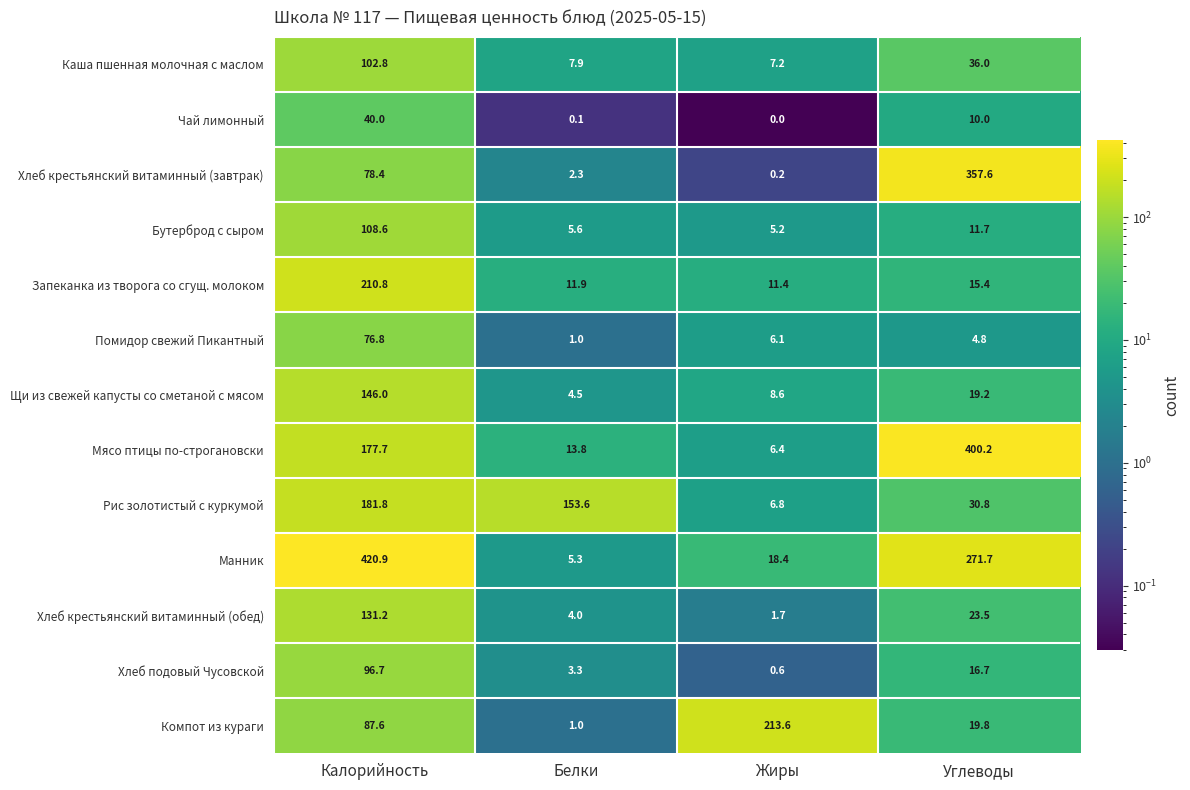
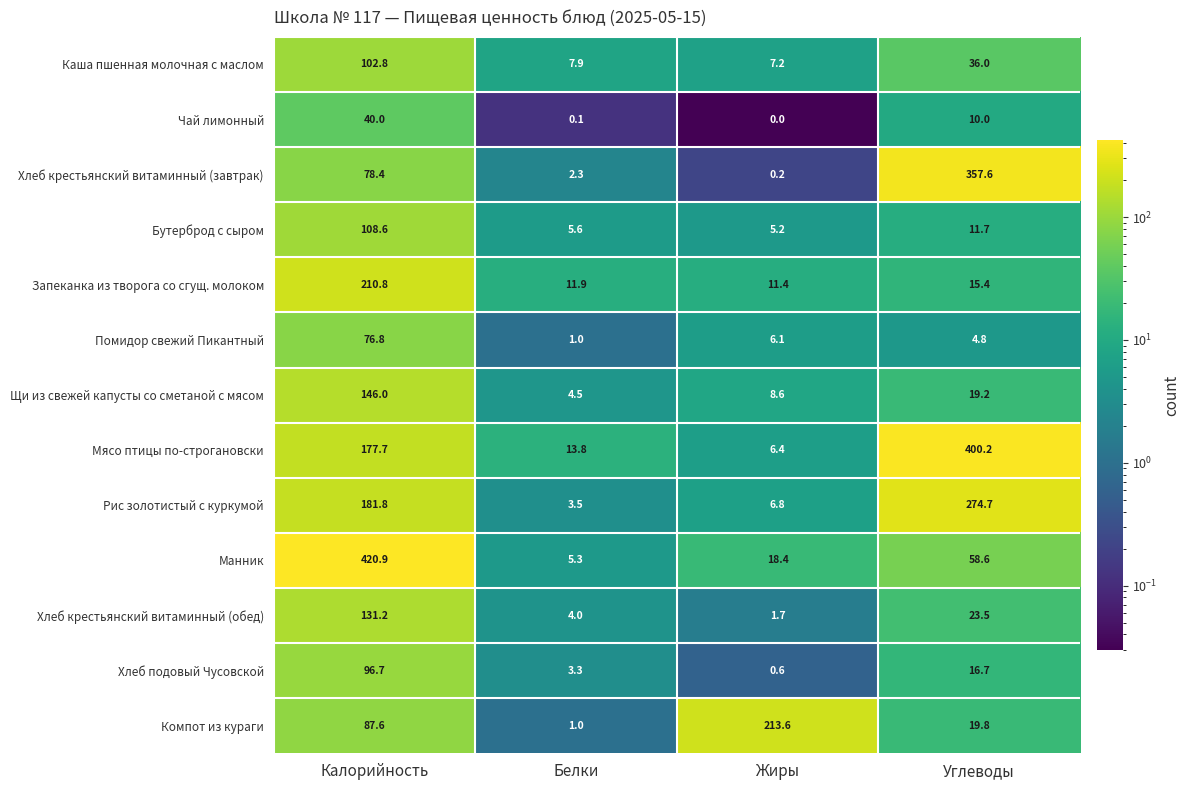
  {
    "Каша пшенная молочная с маслом": {
      "Калорийность": 102.8,
      "Белки": 7.9,
      "Жиры": 7.2,
      "Углеводы": 36.0
    },
    "Чай лимонный": {
      "Калорийность": 40.0,
      "Белки": 0.1,
      "Жиры": 0.0,
      "Углеводы": 10.0
    },
    "Хлеб крестьянский витаминный (завтрак)": {
      "Калорийность": 78.4,
      "Белки": 2.3,
      "Жиры": 0.2,
      "Углеводы": 357.6
    },
    "Бутерброд с сыром": {
      "Калорийность": 108.6,
      "Белки": 5.6,
      "Жиры": 5.2,
      "Углеводы": 11.7
    },
    "Запеканка из творога со сгущ. молоком": {
      "Калорийность": 210.8,
      "Белки": 11.9,
      "Жиры": 11.4,
      "Углеводы": 15.4
    },
    "Помидор свежий Пикантный": {
      "Калорийность": 76.8,
      "Белки": 1.0,
      "Жиры": 6.1,
      "Углеводы": 4.8
    },
    "Щи из свежей капусты со сметаной с мясом": {
      "Калорийность": 146.0,
      "Белки": 4.5,
      "Жиры": 8.6,
      "Углеводы": 19.2
    },
    "Мясо птицы по-строгановски": {
      "Калорийность": 177.7,
      "Белки": 13.8,
      "Жиры": 6.4,
      "Углеводы": 400.2
    },
    "Рис золотистый с куркумой": {
      "Калорийность": 181.8,
-     "Белки": 153.6,
+     "Белки": 3.5,
      "Жиры": 6.8,
-     "Углеводы": 30.8
+     "Углеводы": 274.7
    },
    "Манник": {
      "Калорийность": 420.9,
      "Белки": 5.3,
      "Жиры": 18.4,
-     "Углеводы": 271.7
+     "Углеводы": 58.6
    },
    "Хлеб крестьянский витаминный (обед)": {
      "Калорийность": 131.2,
      "Белки": 4.0,
      "Жиры": 1.7,
      "Углеводы": 23.5
    },
    "Хлеб подовый Чусовской": {
      "Калорийность": 96.7,
      "Белки": 3.3,
      "Жиры": 0.6,
      "Углеводы": 16.7
    },
    "Компот из кураги": {
      "Калорийность": 87.6,
      "Белки": 1.0,
      "Жиры": 213.6,
      "Углеводы": 19.8
    }
  }
